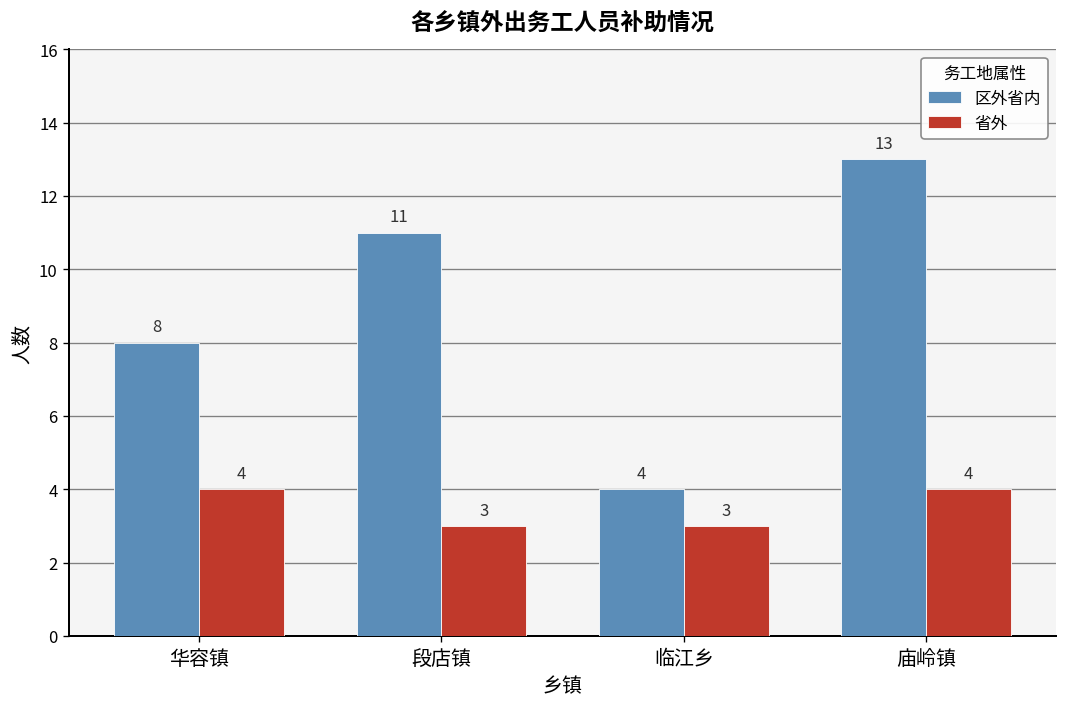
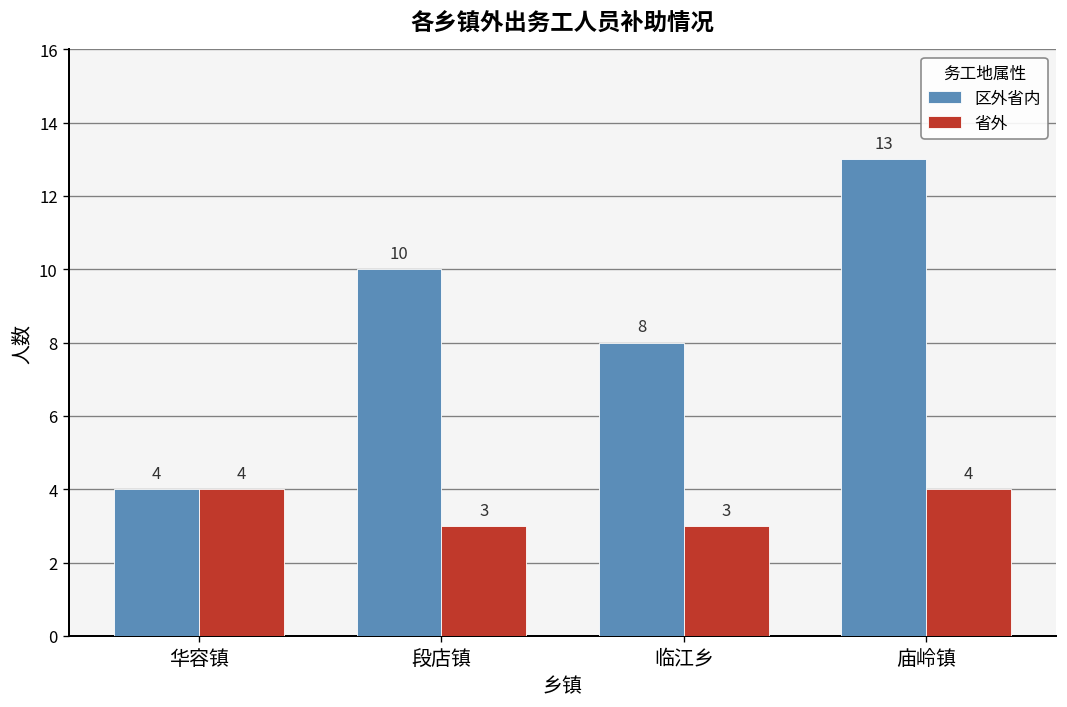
  {
    "区外省内": {
-     "华容镇": 8,
-     "段店镇": 11,
-     "临江乡": 4,
+     "华容镇": 4,
+     "段店镇": 10,
+     "临江乡": 8,
      "庙岭镇": 13
    },
    "省外": {
      "华容镇": 4,
      "段店镇": 3,
      "临江乡": 3,
      "庙岭镇": 4
    }
  }
